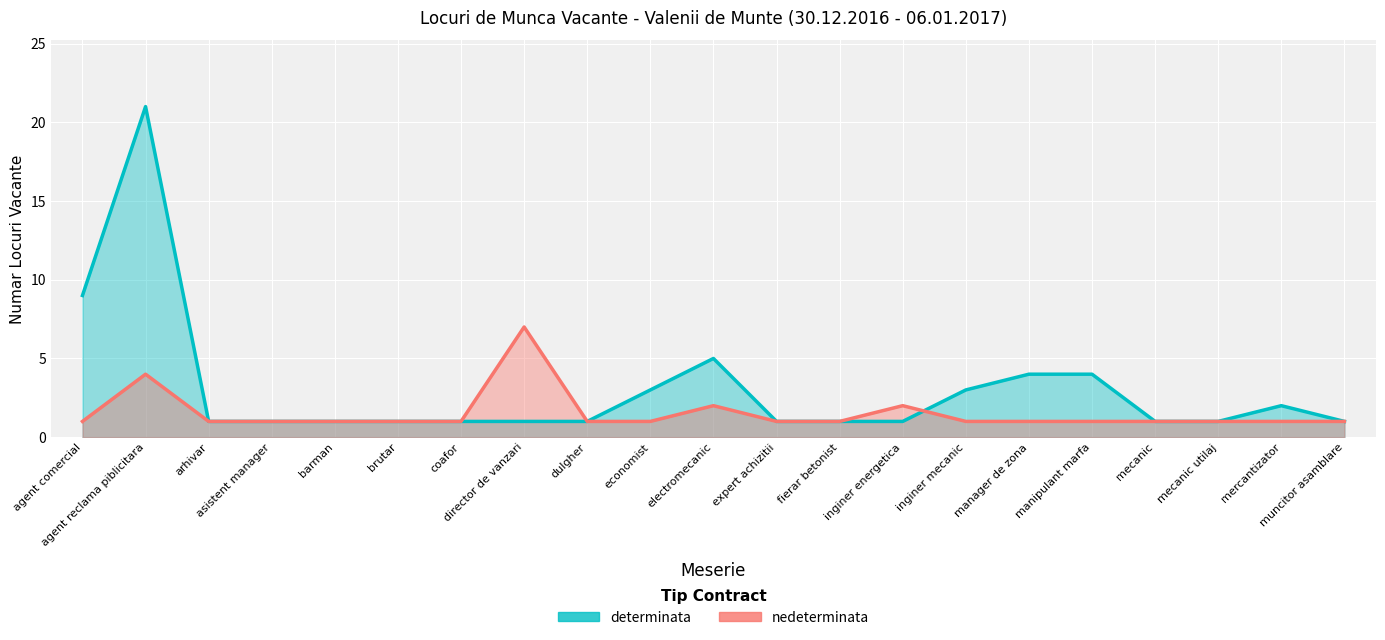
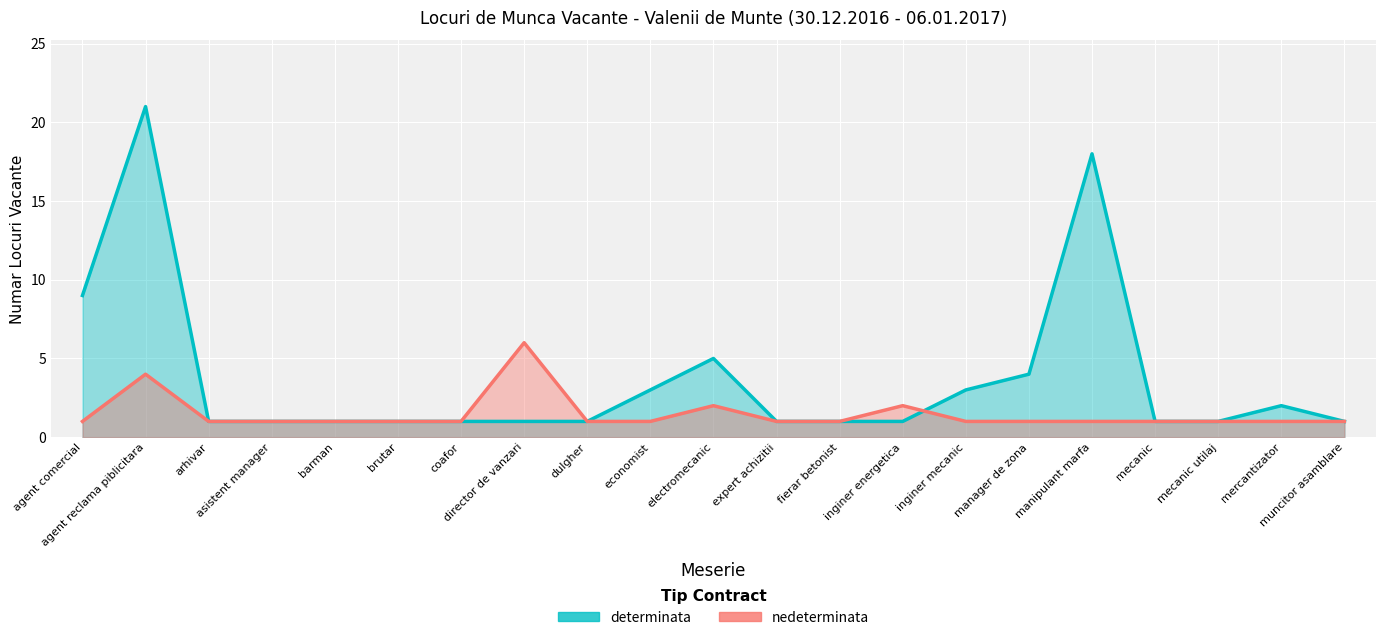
  {
    "determinata": {
      "agent comercial": 9,
      "agent reclama piblicitara": 21,
      "director de vanzari": 1,
      "economist": 3,
      "electromecanic": 5,
      "inginer energetica": 1,
      "inginer mecanic": 3,
      "manager de zona": 4,
-     "manipulant marfa": 4,
+     "manipulant marfa": 18,
      "mercantizator": 2
    },
    "nedeterminata": {
      "agent comercial": 1,
      "agent reclama piblicitara": 4,
-     "director de vanzari": 7,
+     "director de vanzari": 6,
      "economist": 1,
      "electromecanic": 2,
      "inginer energetica": 2,
      "inginer mecanic": 1,
      "manager de zona": 1,
      "manipulant marfa": 1,
      "mercantizator": 1
    }
  }
